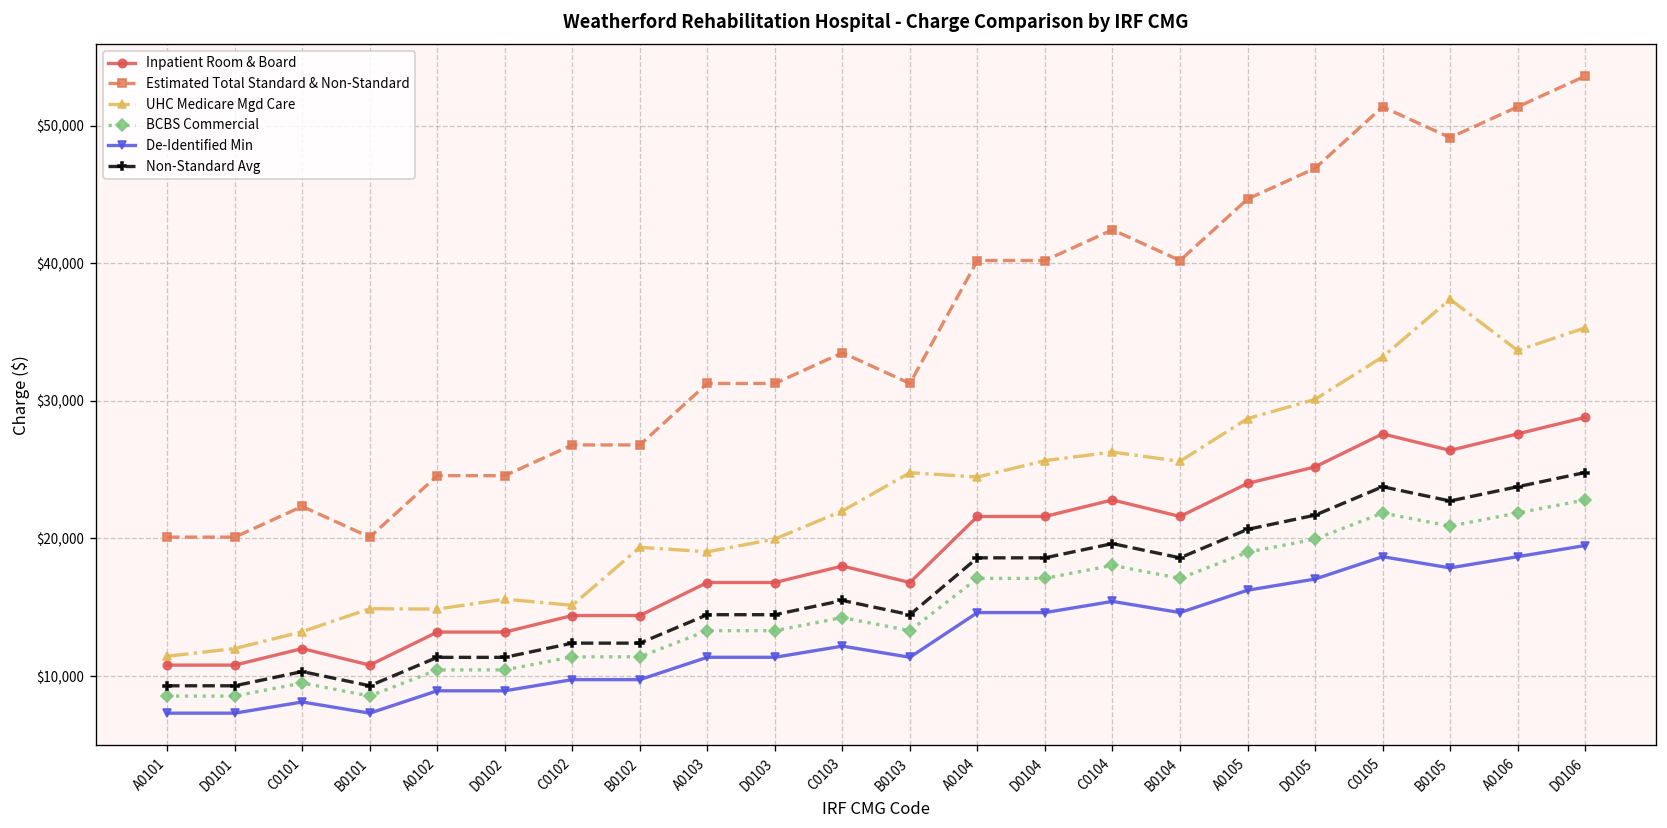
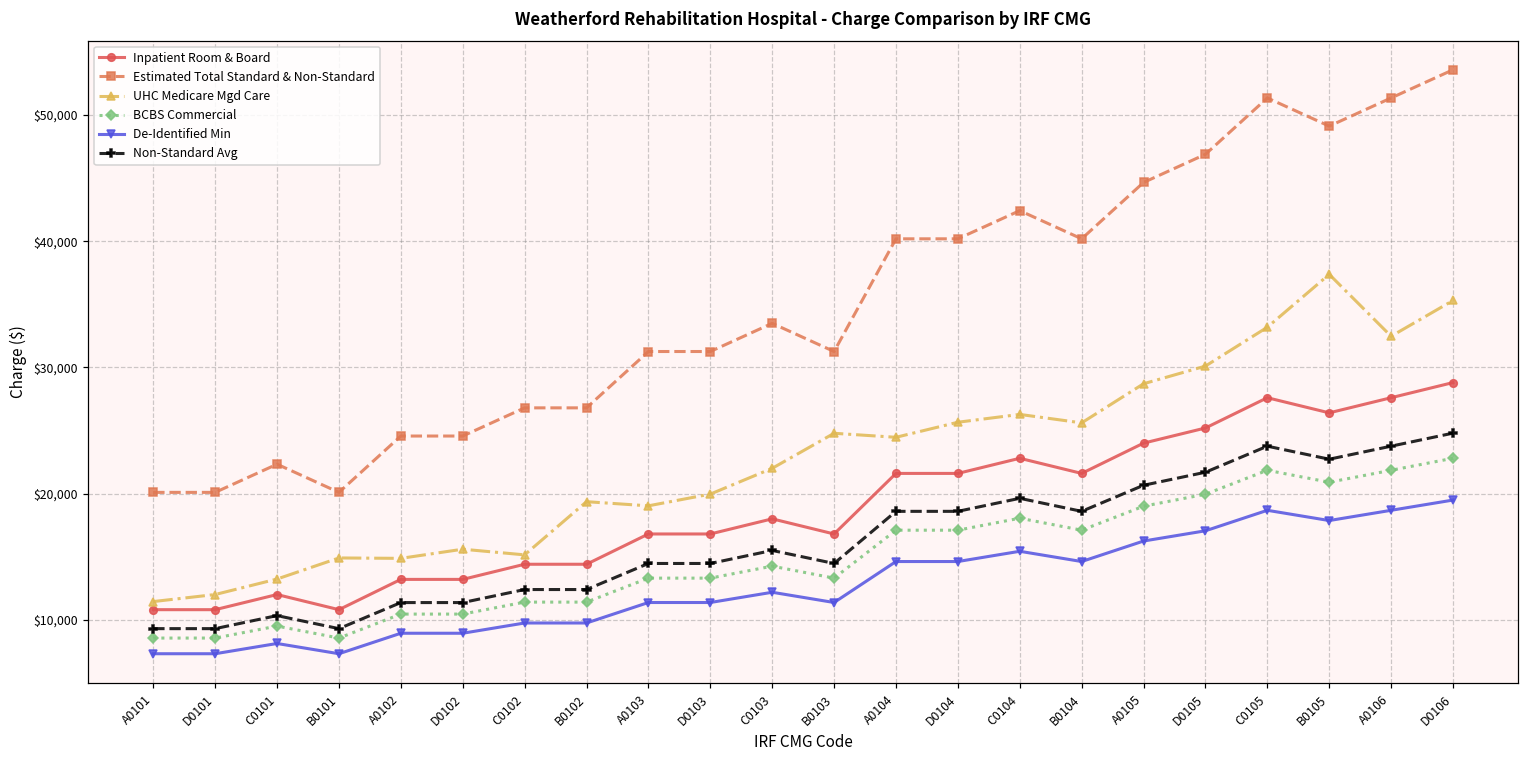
  {
    "UHC Medicare Mgd Care": {
      "A0101": "$11,400",
      "D0101": "$12,000",
      "C0101": "$13,200",
      "B0101": "$14,900",
      "A0102": "$14,900",
      "D0102": "$15,600",
      "C0102": "$15,100",
      "B0102": "$19,400",
      "A0103": "$19,000",
      "D0103": "$20,000",
      "C0103": "$22,000",
      "B0103": "$24,800",
      "A0104": "$24,500",
      "D0104": "$25,700",
      "C0104": "$26,300",
      "B0104": "$25,600",
      "A0105": "$28,700",
      "D0105": "$30,100",
      "C0105": "$33,200",
      "B0105": "$37,400",
-     "A0106": "$33,700",
+     "A0106": "$32,500",
      "D0106": "$35,300"
    },
    "BCBS Commercial": {
      "A0101": "$8,600",
      "D0101": "$8,600",
      "C0101": "$9,500",
      "B0101": "$8,600",
      "A0102": "$10,500",
      "D0102": "$10,500",
      "C0102": "$11,400",
      "B0102": "$11,400",
      "A0103": "$13,300",
      "D0103": "$13,300",
      "C0103": "$14,300",
      "B0103": "$13,300",
      "A0104": "$17,100",
      "D0104": "$17,100",
      "C0104": "$18,100",
      "B0104": "$17,100",
      "A0105": "$19,000",
      "D0105": "$20,000",
      "C0105": "$21,900",
      "B0105": "$20,900",
      "A0106": "$21,900",
      "D0106": "$22,800"
    },
    "De-Identified Min": {
      "A0101": "$7,300",
      "D0101": "$7,300",
      "C0101": "$8,100",
      "B0101": "$7,300",
      "A0102": "$8,900",
      "D0102": "$8,900",
      "C0102": "$9,700",
      "B0102": "$9,700",
      "A0103": "$11,400",
      "D0103": "$11,400",
      "C0103": "$12,200",
      "B0103": "$11,400",
      "A0104": "$14,600",
      "D0104": "$14,600",
      "C0104": "$15,400",
      "B0104": "$14,600",
      "A0105": "$16,200",
      "D0105": "$17,100",
      "C0105": "$18,700",
      "B0105": "$17,900",
      "A0106": "$18,700",
      "D0106": "$19,500"
    },
    "Non-Standard Avg": {
      "A0101": "$9,300",
      "D0101": "$9,300",
      "C0101": "$10,300",
      "B0101": "$9,300",
      "A0102": "$11,400",
      "D0102": "$11,400",
      "C0102": "$12,400",
      "B0102": "$12,400",
      "A0103": "$14,500",
      "D0103": "$14,500",
      "C0103": "$15,500",
      "B0103": "$14,500",
      "A0104": "$18,600",
      "D0104": "$18,600",
      "C0104": "$19,600",
      "B0104": "$18,600",
      "A0105": "$20,700",
      "D0105": "$21,700",
      "C0105": "$23,800",
      "B0105": "$22,700",
      "A0106": "$23,800",
      "D0106": "$24,800"
    }
  }
